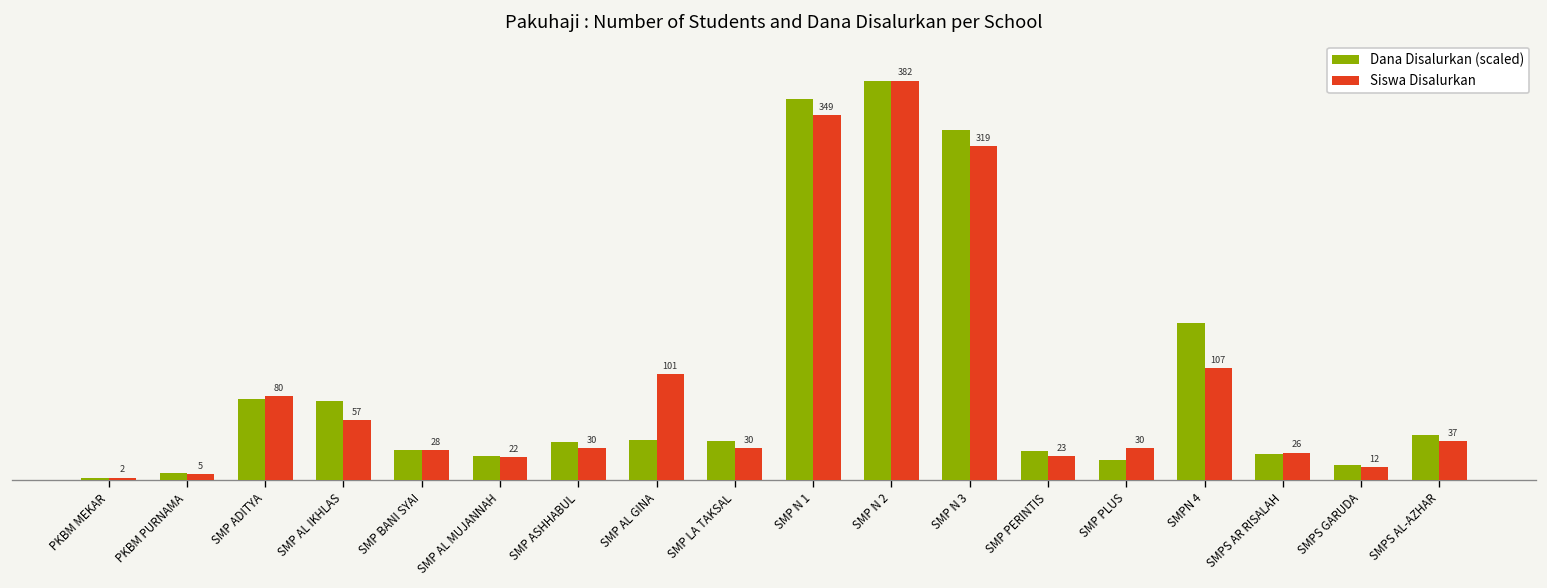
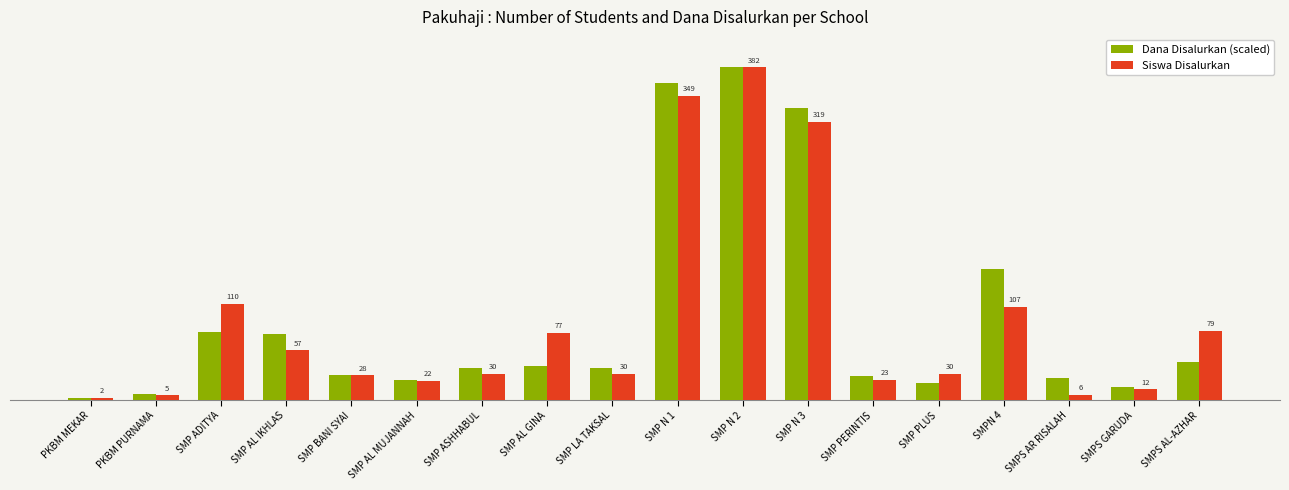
  {
    "Siswa Disalurkan": {
      "PKBM MEKAR": 2,
      "PKBM PURNAMA": 5,
-     "SMP ADITYA": 80,
+     "SMP ADITYA": 110,
      "SMP AL IKHLAS": 57,
      "SMP BANI SYAI": 28,
      "SMP AL MUJANNAH": 22,
      "SMP ASHHABUL": 30,
-     "SMP AL GINA": 101,
+     "SMP AL GINA": 77,
      "SMP LA TAKSAL": 30,
      "SMP N 1": 349,
      "SMP N 2": 382,
      "SMP N 3": 319,
      "SMP PERINTIS": 23,
      "SMP PLUS": 30,
      "SMPN 4": 107,
-     "SMPS AR RISALAH": 26,
+     "SMPS AR RISALAH": 6,
      "SMPS GARUDA": 12,
-     "SMPS AL-AZHAR": 37
+     "SMPS AL-AZHAR": 79
    }
  }
